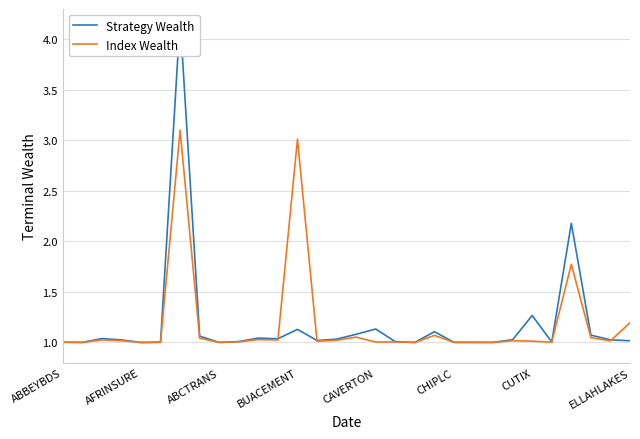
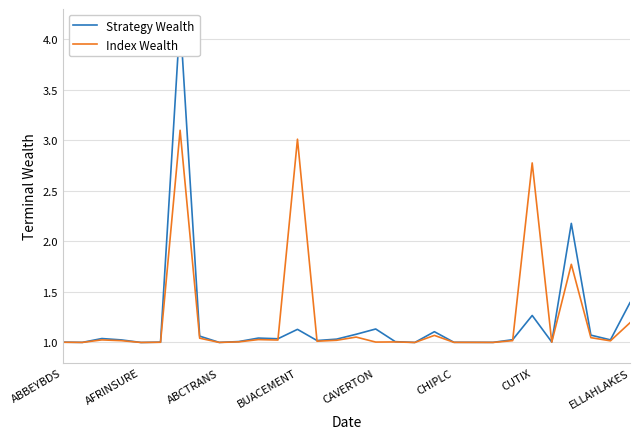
  {
    "Strategy Wealth": {
      "BUACEMENT": 1.13,
      "CAVERTON": 1.13,
      "CUTIX": 1.27,
-     "ELLAHLAKES": 1.02
+     "ELLAHLAKES": 1.39
    },
    "Index Wealth": {
      "BUACEMENT": 3.01,
      "CAVERTON": 1.00,
-     "CUTIX": 1.01,
+     "CUTIX": 2.78,
      "ELLAHLAKES": 1.20
    }
  }
